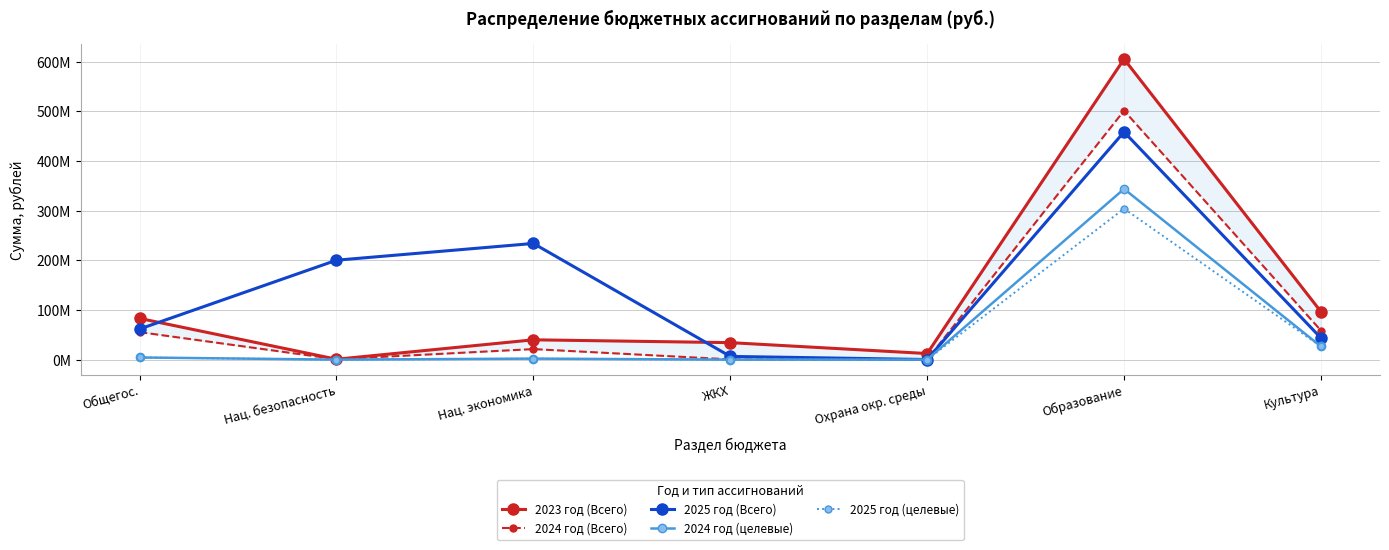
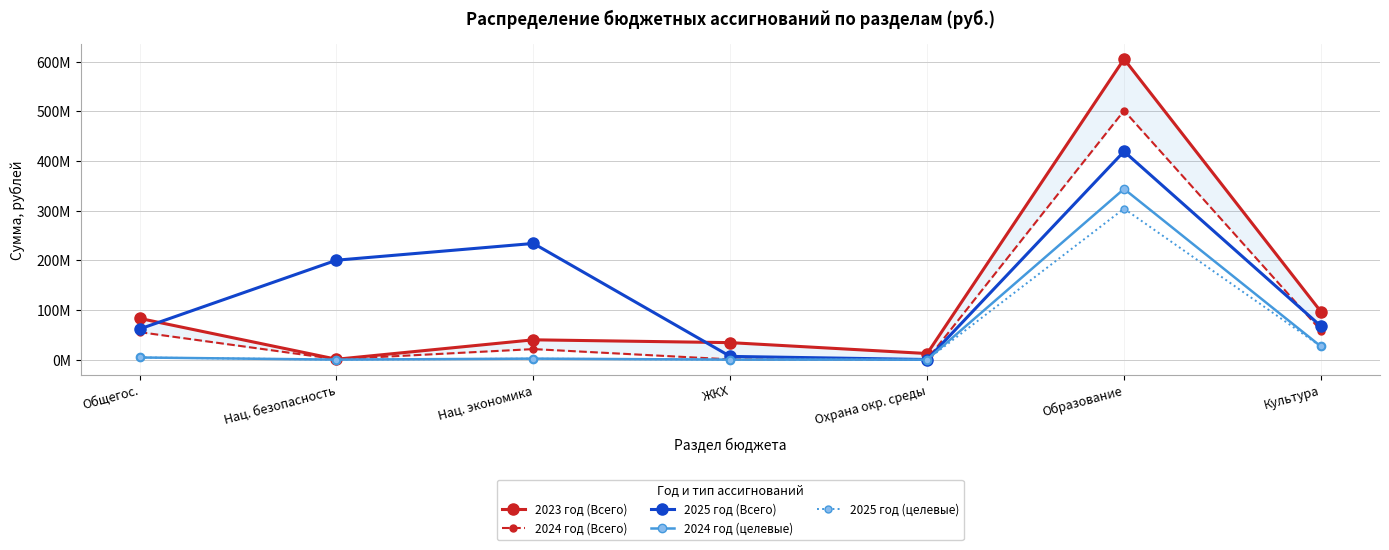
  {
    "2025 год (Всего)": {
      "Общегос.": 60000000,
      "Нац. безопасность": 200000000,
      "Нац. экономика": 230000000,
      "ЖКХ": 10000000,
-     "Образование": 460000000,
-     "Культура": 40000000
+     "Образование": 420000000,
+     "Культура": 70000000
    }
  }
